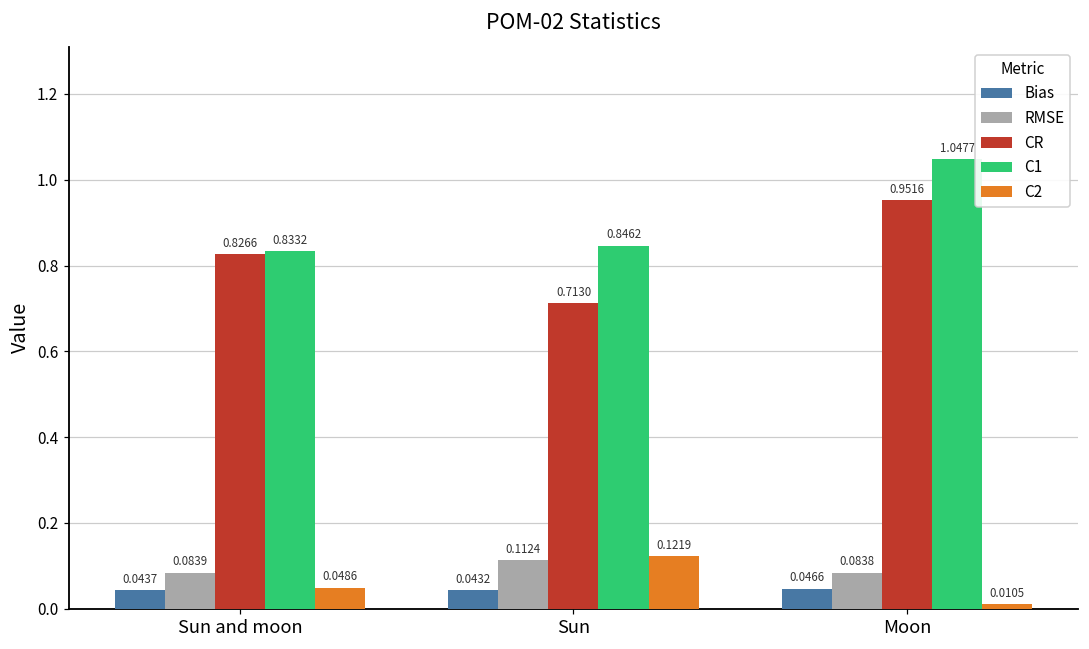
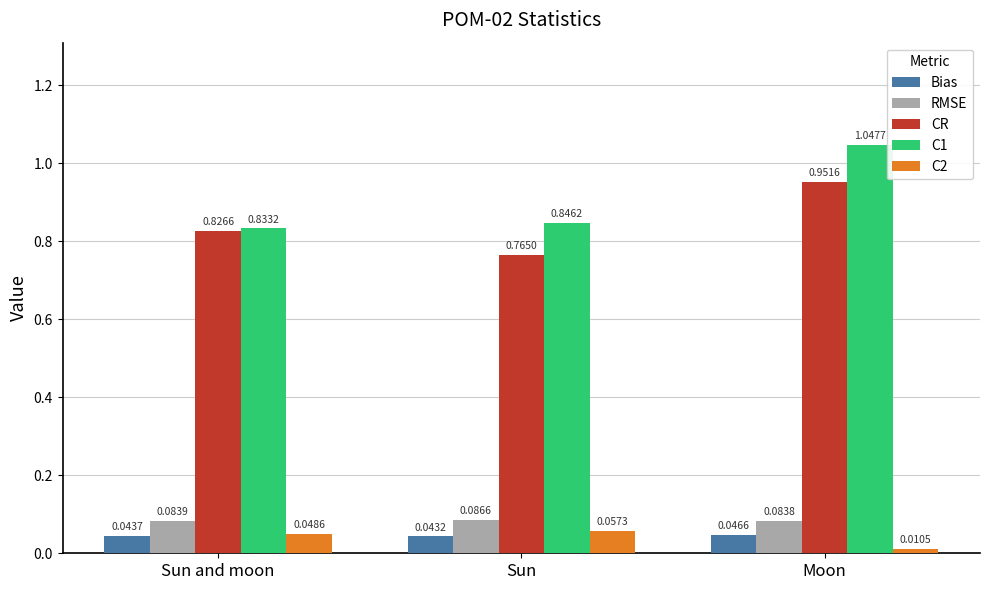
  {
    "Bias": {
      "Sun and moon": 0.0437,
      "Sun": 0.0432,
      "Moon": 0.0466
    },
    "RMSE": {
      "Sun and moon": 0.0839,
-     "Sun": 0.1124,
+     "Sun": 0.0866,
      "Moon": 0.0838
    },
    "CR": {
      "Sun and moon": 0.8266,
-     "Sun": 0.7130,
+     "Sun": 0.7650,
      "Moon": 0.9516
    },
    "C1": {
      "Sun and moon": 0.8332,
      "Sun": 0.8462,
      "Moon": 1.0477
    },
    "C2": {
      "Sun and moon": 0.0486,
-     "Sun": 0.1219,
+     "Sun": 0.0573,
      "Moon": 0.0105
    }
  }
